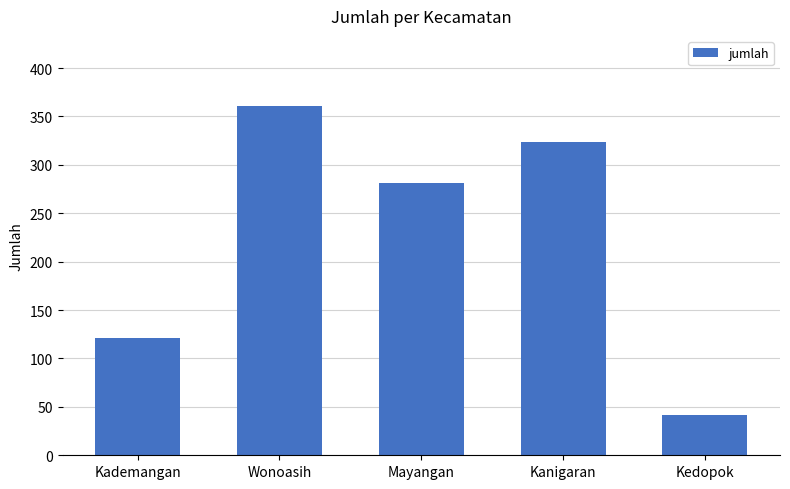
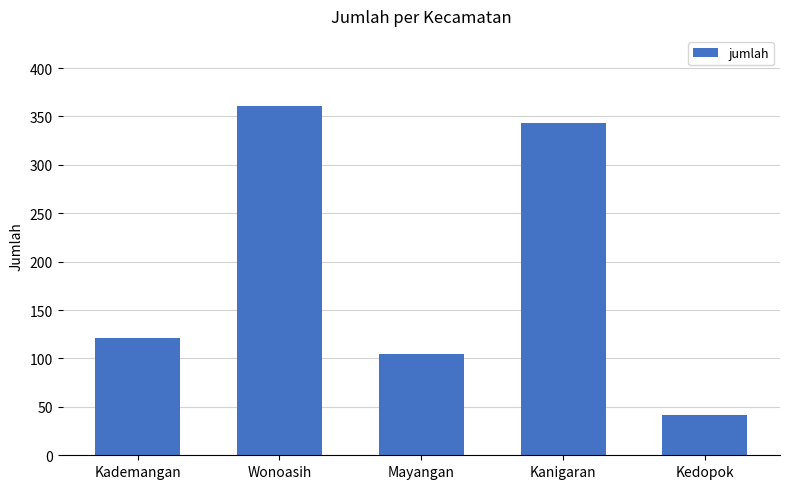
  {
    "Kademangan": 120,
    "Wonoasih": 360,
-   "Mayangan": 280,
-   "Kanigaran": 320,
+   "Mayangan": 110,
+   "Kanigaran": 340,
    "Kedopok": 40
  }
